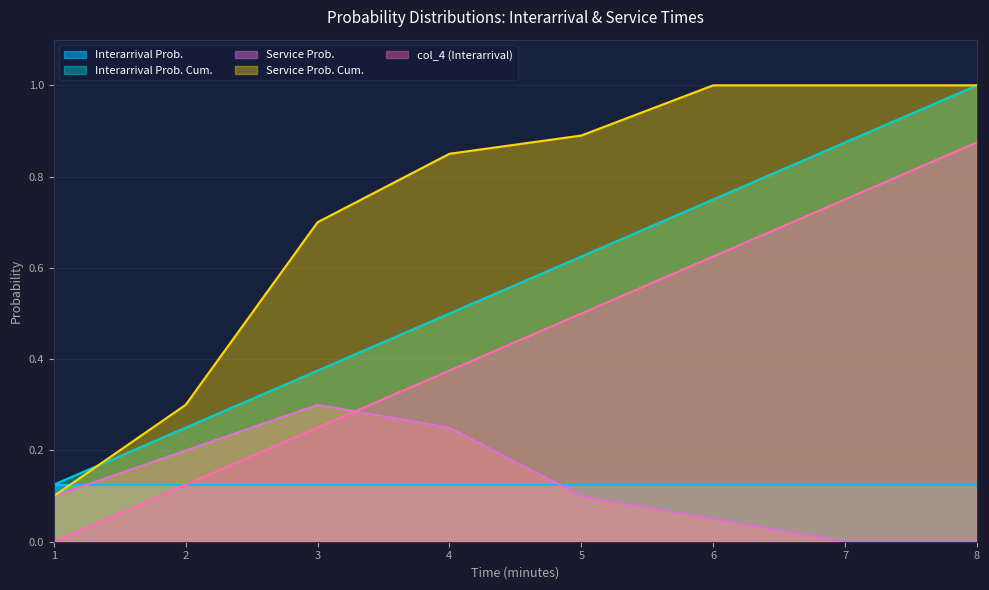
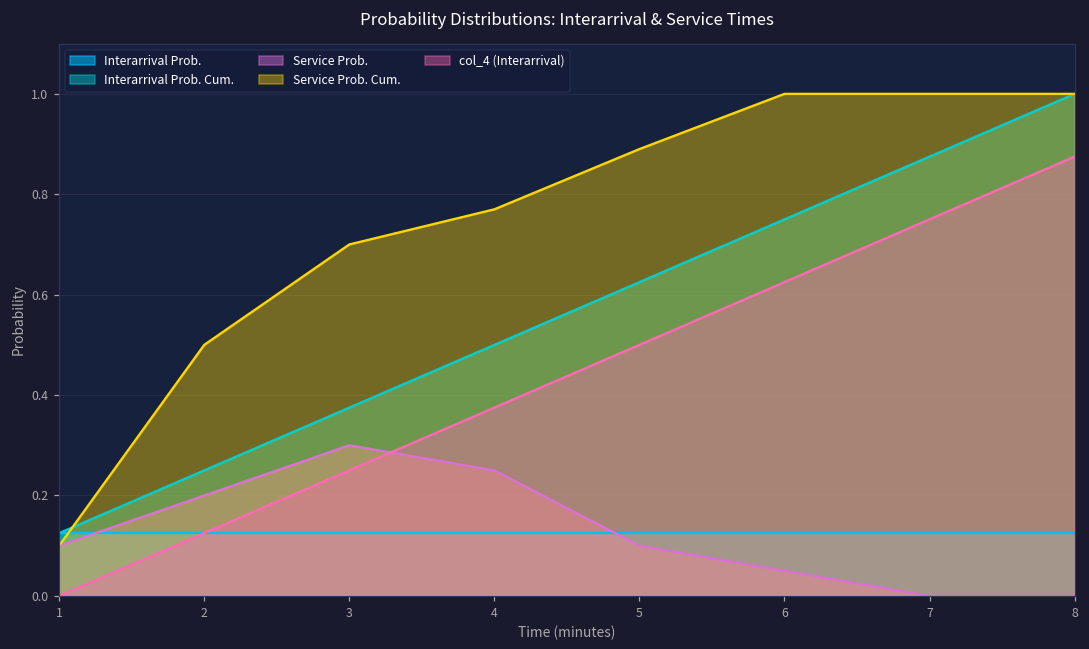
  {
    "Service Prob. Cum.": {
-     "2": 0.3,
+     "2": 0.5,
      "3": 0.70,
-     "4": 0.85,
+     "4": 0.77,
      "5": 0.89,
      "6": 1.00,
      "7": 1.00
    }
  }
